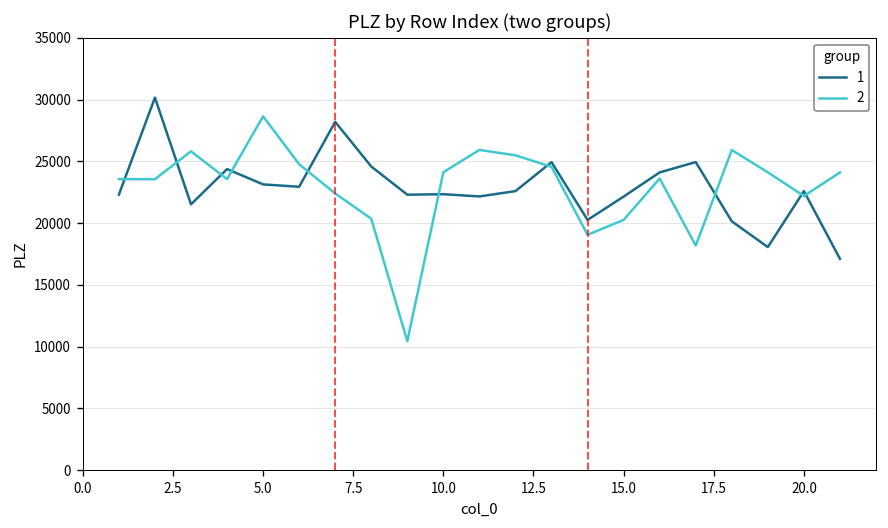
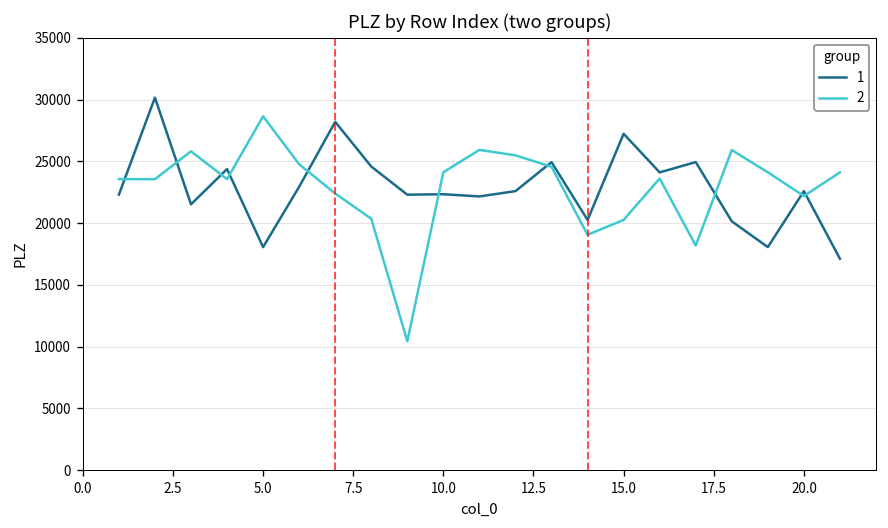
  {
    "1": {
-     "5.0": 23100,
+     "5.0": 18100,
      "10.0": 22300,
-     "15.0": 22100,
+     "15.0": 27200,
      "20.0": 22600
    },
    "2": {
      "5.0": 28600,
      "10.0": 24100,
      "15.0": 20300,
      "20.0": 22200
    }
  }
